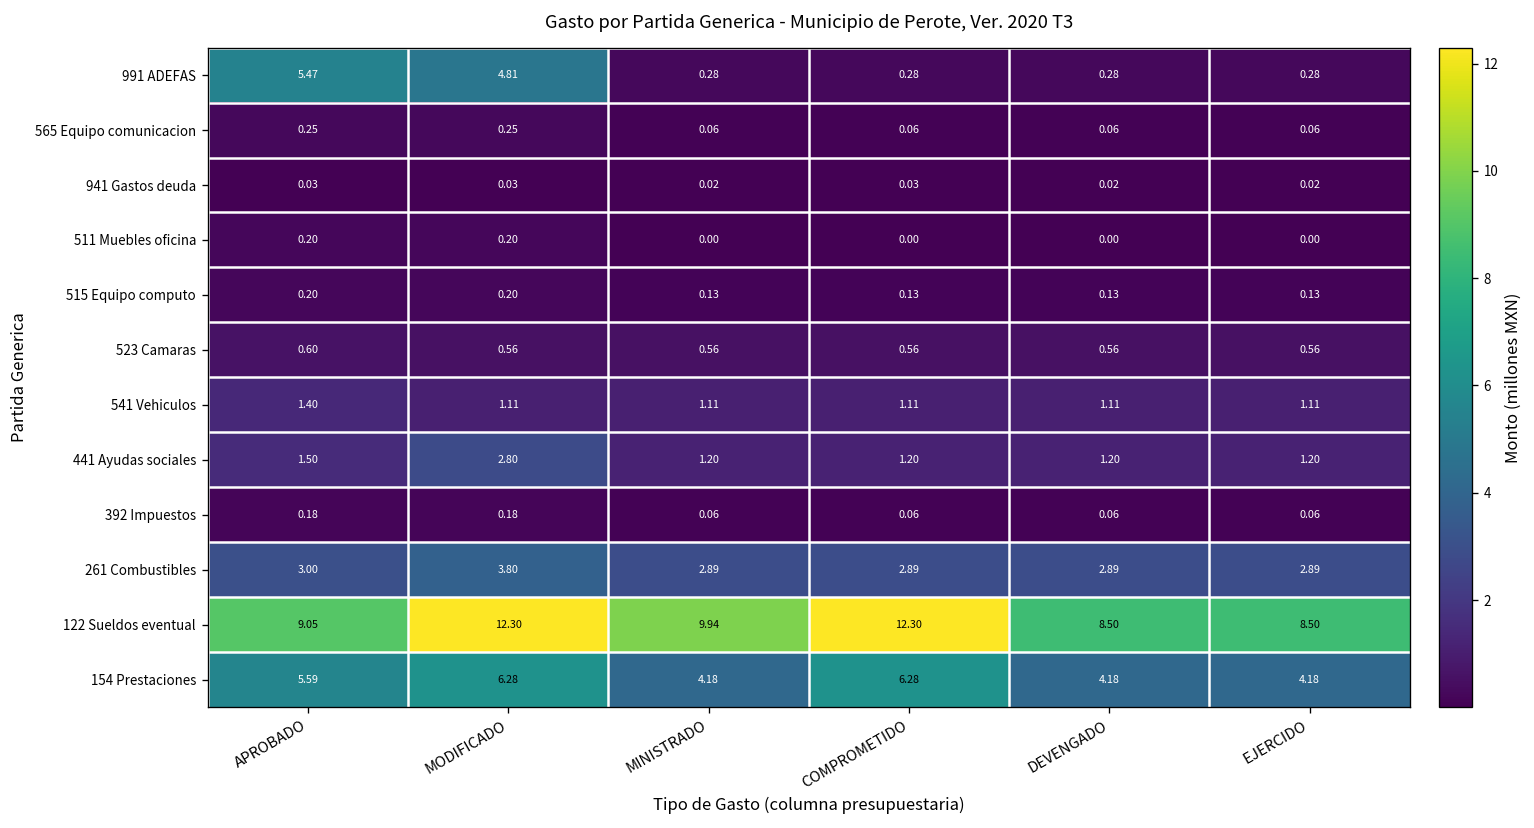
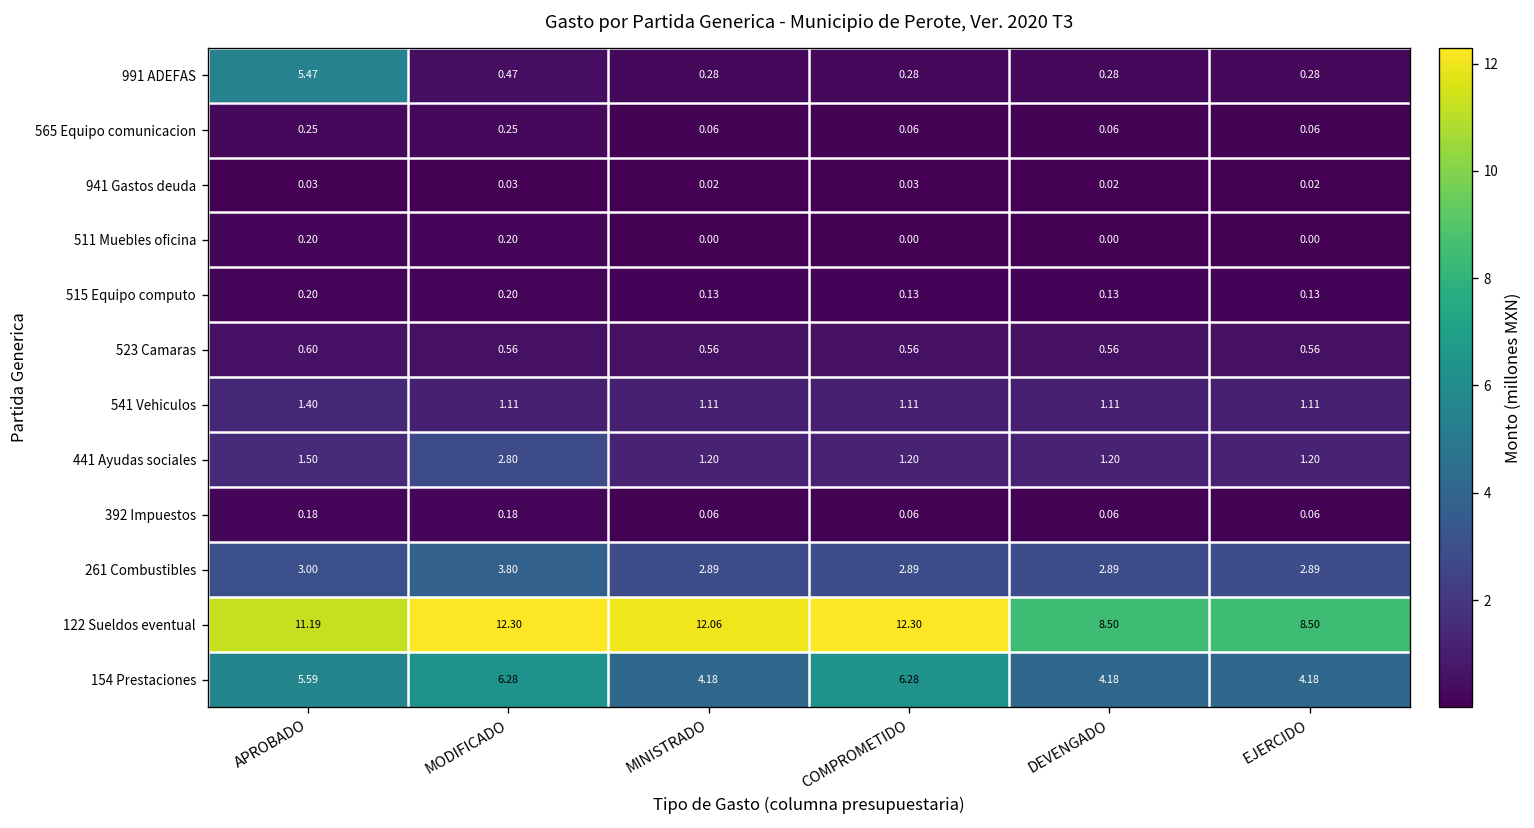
  {
    "991 ADEFAS": {
      "APROBADO": 5.47,
-     "MODIFICADO": 4.81,
+     "MODIFICADO": 0.47,
      "MINISTRADO": 0.28,
      "COMPROMETIDO": 0.28,
      "DEVENGADO": 0.28,
      "EJERCIDO": 0.28
    },
    "565 Equipo comunicacion": {
      "APROBADO": 0.25,
      "MODIFICADO": 0.25,
      "MINISTRADO": 0.06,
      "COMPROMETIDO": 0.06,
      "DEVENGADO": 0.06,
      "EJERCIDO": 0.06
    },
    "941 Gastos deuda": {
      "APROBADO": 0.03,
      "MODIFICADO": 0.03,
      "MINISTRADO": 0.02,
      "COMPROMETIDO": 0.03,
      "DEVENGADO": 0.02,
      "EJERCIDO": 0.02
    },
    "511 Muebles oficina": {
      "APROBADO": 0.20,
      "MODIFICADO": 0.20,
      "MINISTRADO": 0.00,
      "COMPROMETIDO": 0.00,
      "DEVENGADO": 0.00,
      "EJERCIDO": 0.00
    },
    "515 Equipo computo": {
      "APROBADO": 0.20,
      "MODIFICADO": 0.20,
      "MINISTRADO": 0.13,
      "COMPROMETIDO": 0.13,
      "DEVENGADO": 0.13,
      "EJERCIDO": 0.13
    },
    "523 Camaras": {
      "APROBADO": 0.60,
      "MODIFICADO": 0.56,
      "MINISTRADO": 0.56,
      "COMPROMETIDO": 0.56,
      "DEVENGADO": 0.56,
      "EJERCIDO": 0.56
    },
    "541 Vehiculos": {
      "APROBADO": 1.40,
      "MODIFICADO": 1.11,
      "MINISTRADO": 1.11,
      "COMPROMETIDO": 1.11,
      "DEVENGADO": 1.11,
      "EJERCIDO": 1.11
    },
    "441 Ayudas sociales": {
      "APROBADO": 1.50,
      "MODIFICADO": 2.80,
      "MINISTRADO": 1.20,
      "COMPROMETIDO": 1.20,
      "DEVENGADO": 1.20,
      "EJERCIDO": 1.20
    },
    "392 Impuestos": {
      "APROBADO": 0.18,
      "MODIFICADO": 0.18,
      "MINISTRADO": 0.06,
      "COMPROMETIDO": 0.06,
      "DEVENGADO": 0.06,
      "EJERCIDO": 0.06
    },
    "261 Combustibles": {
      "APROBADO": 3.00,
      "MODIFICADO": 3.80,
      "MINISTRADO": 2.89,
      "COMPROMETIDO": 2.89,
      "DEVENGADO": 2.89,
      "EJERCIDO": 2.89
    },
    "122 Sueldos eventual": {
-     "APROBADO": 9.05,
+     "APROBADO": 11.19,
      "MODIFICADO": 12.30,
-     "MINISTRADO": 9.94,
+     "MINISTRADO": 12.06,
      "COMPROMETIDO": 12.30,
      "DEVENGADO": 8.50,
      "EJERCIDO": 8.50
    },
    "154 Prestaciones": {
      "APROBADO": 5.59,
      "MODIFICADO": 6.28,
      "MINISTRADO": 4.18,
      "COMPROMETIDO": 6.28,
      "DEVENGADO": 4.18,
      "EJERCIDO": 4.18
    }
  }
